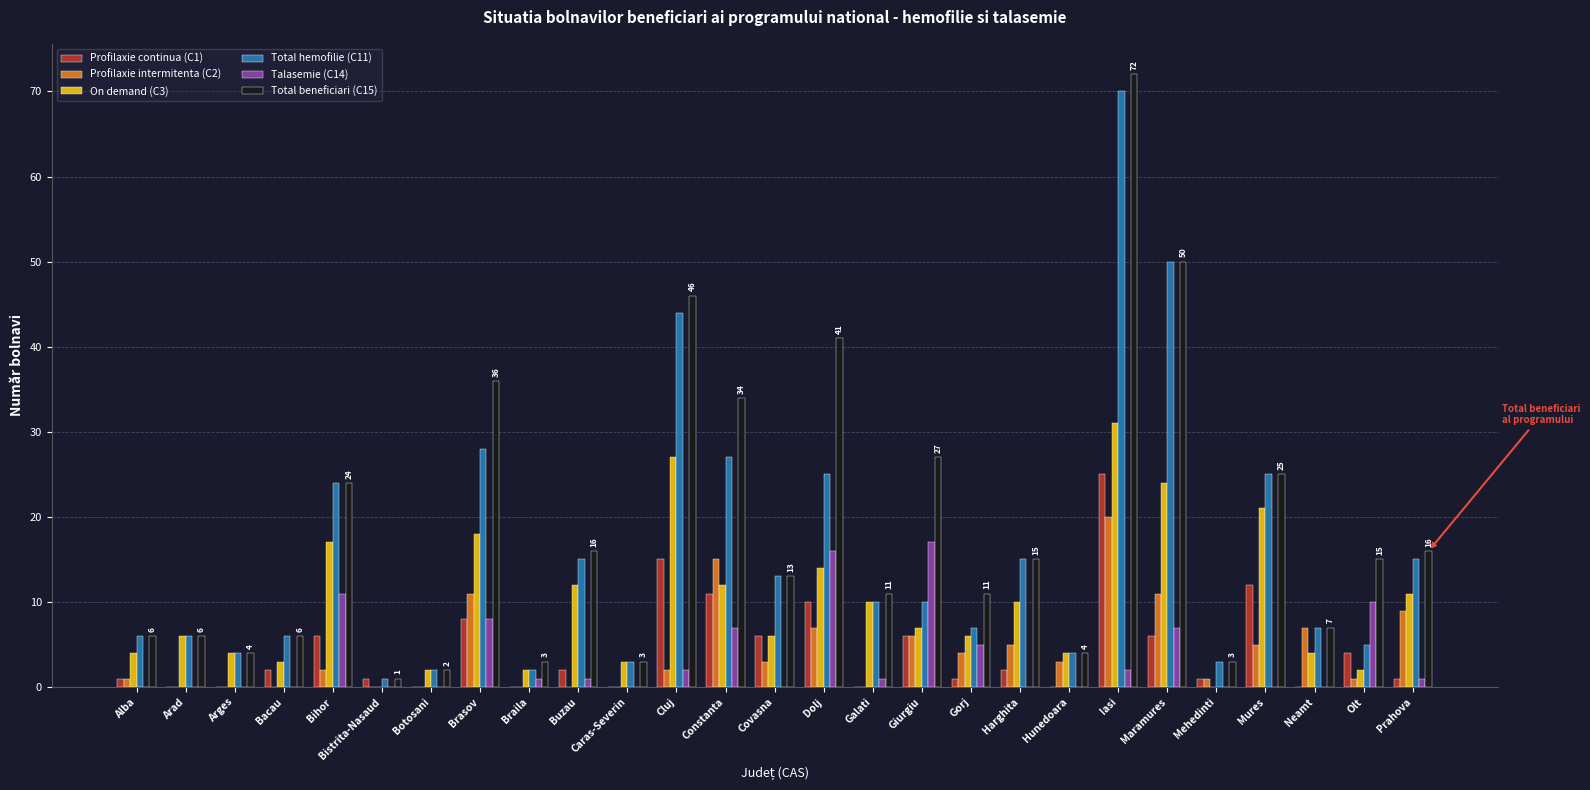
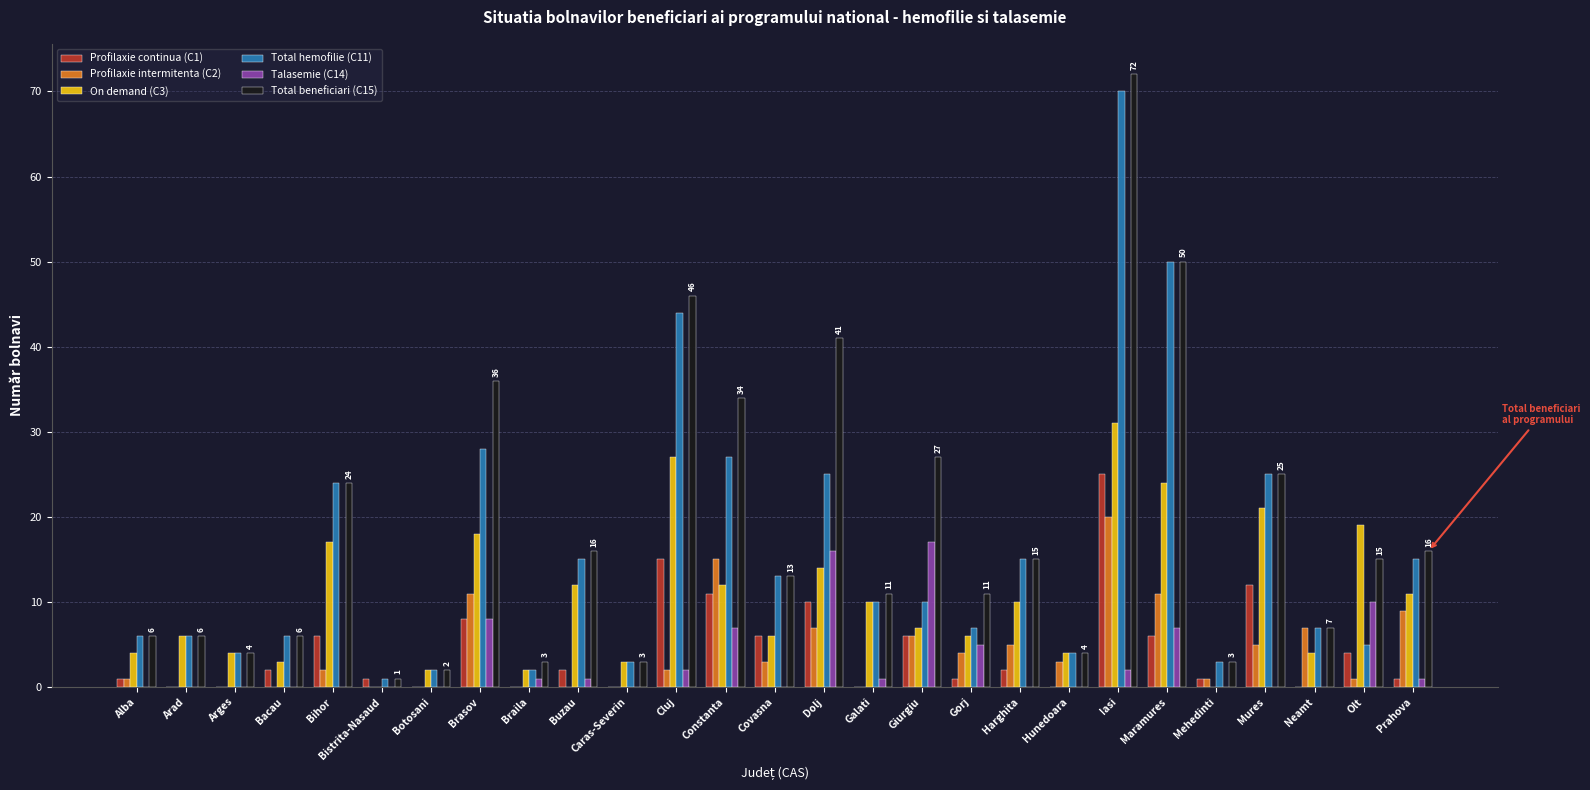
  {
    "Profilaxie continua (C1)": {
      "Alba": 1,
      "Arad": 0,
      "Arges": 0,
      "Bacau": 2,
      "Botosani": 0,
      "Brasov": 8,
      "Braila": 0,
      "Buzau": 2,
      "Caras-Severin": 0,
      "Cluj": 15,
      "Constanta": 11,
      "Covasna": 6,
      "Dolj": 10,
      "Galati": 0,
      "Giurgiu": 6,
      "Gorj": 1,
      "Harghita": 2,
      "Hunedoara": 0,
      "Iasi": 25,
      "Maramures": 6,
      "Mehedinti": 1,
      "Mures": 12,
      "Neamt": 0,
      "Olt": 4,
      "Prahova": 1
    },
    "Profilaxie intermitenta (C2)": {
      "Alba": 1,
      "Arad": 0,
      "Arges": 0,
      "Bacau": 0,
      "Bihor": 2,
      "Bistrita-Nasaud": 0,
      "Botosani": 0,
      "Brasov": 11,
      "Braila": 0,
      "Buzau": 0,
      "Caras-Severin": 0,
      "Cluj": 2,
      "Constanta": 15,
      "Covasna": 3,
      "Dolj": 7,
      "Galati": 0,
      "Giurgiu": 6,
      "Gorj": 4,
      "Harghita": 5,
      "Hunedoara": 3,
      "Iasi": 20,
      "Maramures": 11,
      "Mehedinti": 1,
      "Mures": 5,
      "Olt": 1,
      "Prahova": 9
    },
    "On demand (C3)": {
      "Alba": 4,
      "Bacau": 3,
      "Bihor": 17,
      "Bistrita-Nasaud": 0,
      "Brasov": 18,
      "Braila": 2,
      "Buzau": 12,
      "Cluj": 27,
      "Constanta": 12,
      "Covasna": 6,
      "Dolj": 14,
      "Galati": 10,
      "Giurgiu": 7,
      "Gorj": 6,
      "Harghita": 10,
      "Iasi": 31,
      "Maramures": 24,
      "Mehedinti": 0,
      "Mures": 21,
      "Neamt": 4,
-     "Olt": 2,
+     "Olt": 19,
      "Prahova": 11
    },
    "Total hemofilie (C11)": {
      "Brasov": 28,
      "Braila": 2,
      "Buzau": 15,
      "Cluj": 44,
      "Constanta": 27,
      "Dolj": 25,
      "Galati": 10,
      "Giurgiu": 10,
      "Gorj": 7,
      "Iasi": 70,
      "Olt": 5
    },
    "Talasemie (C14)": {
      "Alba": 0,
      "Arad": 0,
      "Arges": 0,
      "Bacau": 0,
-     "Bihor": 11,
+     "Bihor": 0,
      "Bistrita-Nasaud": 0,
      "Botosani": 0,
      "Brasov": 8,
      "Braila": 1,
      "Buzau": 1,
      "Caras-Severin": 0,
      "Cluj": 2,
      "Constanta": 7,
      "Covasna": 0,
      "Dolj": 16,
      "Galati": 1,
      "Giurgiu": 17,
      "Gorj": 5,
      "Harghita": 0,
      "Hunedoara": 0,
      "Iasi": 2,
      "Maramures": 7,
      "Mehedinti": 0,
      "Mures": 0,
      "Neamt": 0,
      "Olt": 10,
      "Prahova": 1
    },
    "Total beneficiari (C15)": {
      "Alba": 6,
      "Arad": 6,
      "Arges": 4,
      "Bacau": 6,
      "Bihor": 24,
      "Bistrita-Nasaud": 1,
      "Botosani": 2,
      "Brasov": 36,
      "Braila": 3,
      "Buzau": 16,
      "Caras-Severin": 3,
      "Cluj": 46,
      "Constanta": 34,
      "Covasna": 13,
      "Dolj": 41,
      "Galati": 11,
      "Giurgiu": 27,
      "Gorj": 11,
      "Harghita": 15,
      "Hunedoara": 4,
      "Iasi": 72,
      "Maramures": 50,
      "Mehedinti": 3,
      "Mures": 25,
      "Neamt": 7,
      "Olt": 15,
      "Prahova": 16
    }
  }
